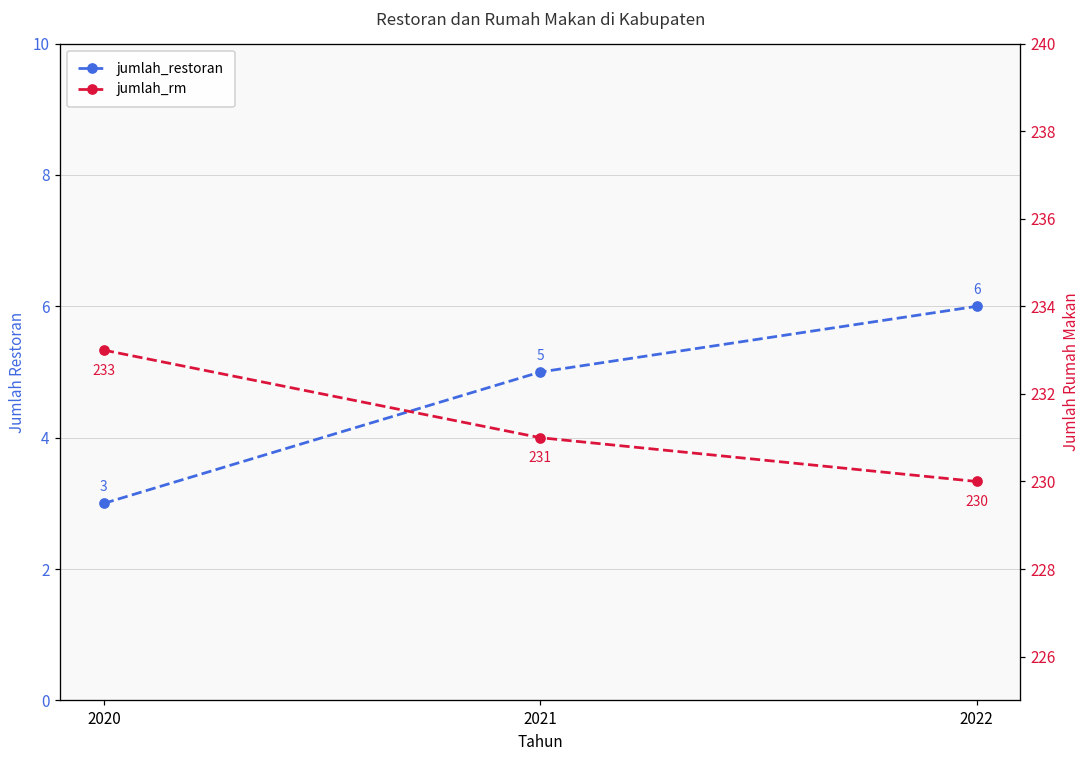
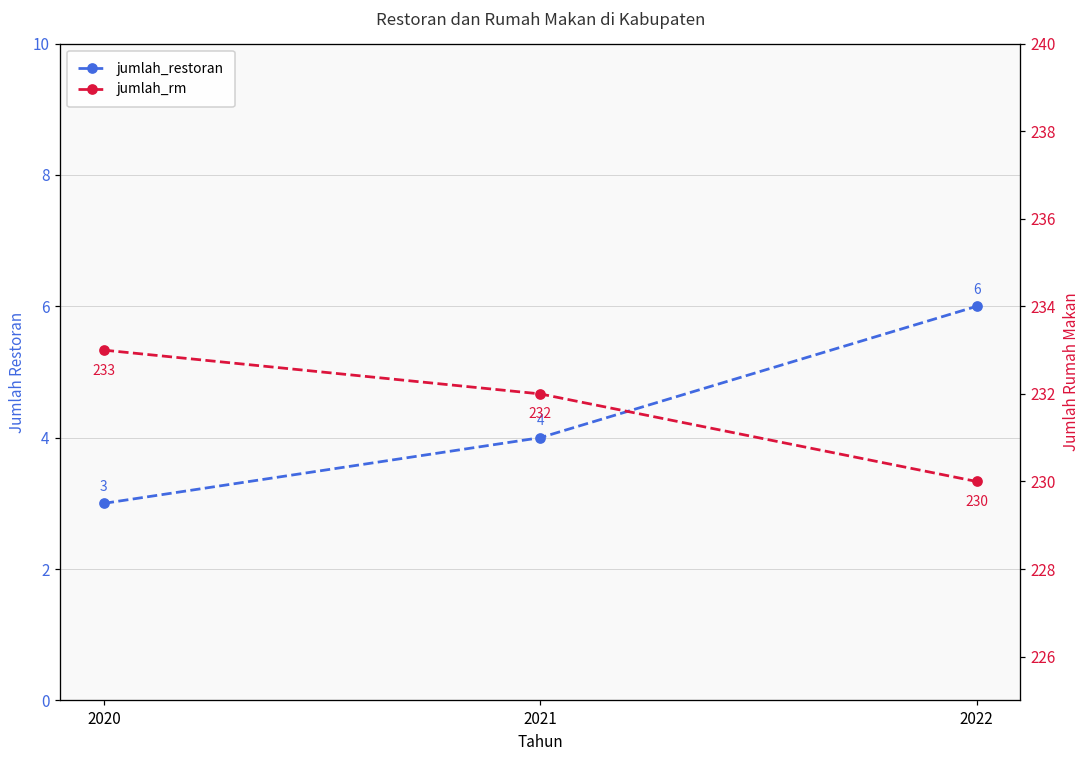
  {
    "jumlah_restoran": {
      "2020": 3,
-     "2021": 5,
+     "2021": 4,
      "2022": 6
    },
    "jumlah_rm": {
      "2020": 233,
-     "2021": 231,
+     "2021": 232,
      "2022": 230
    }
  }
